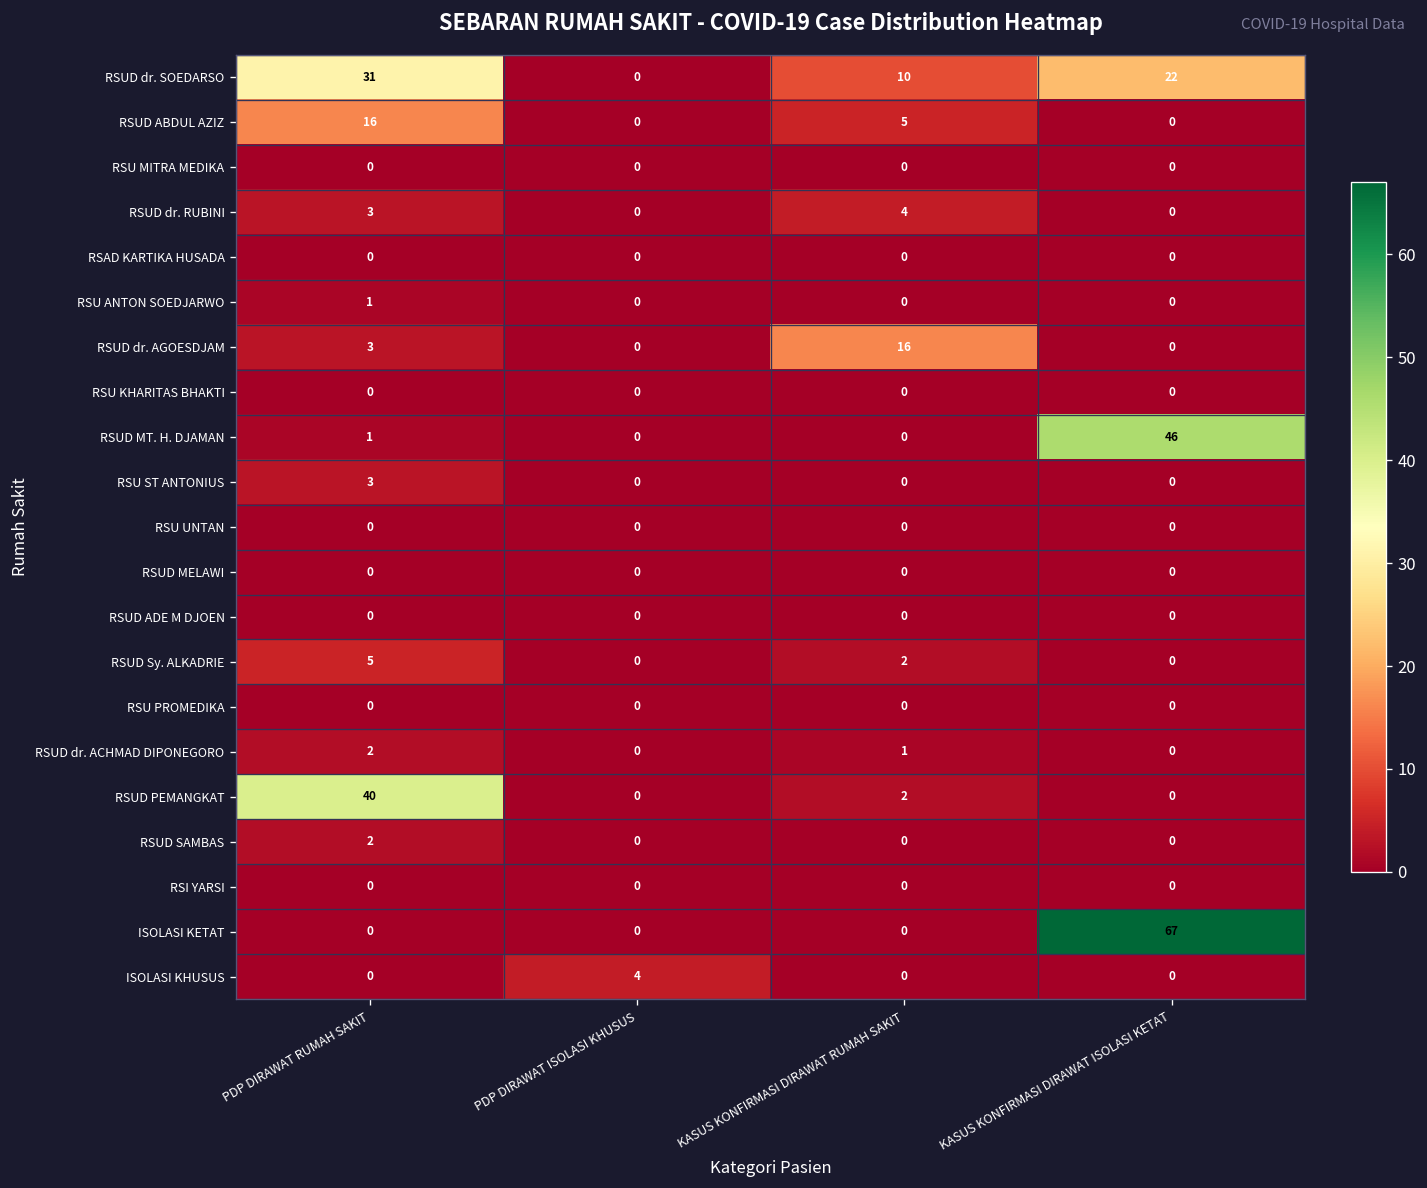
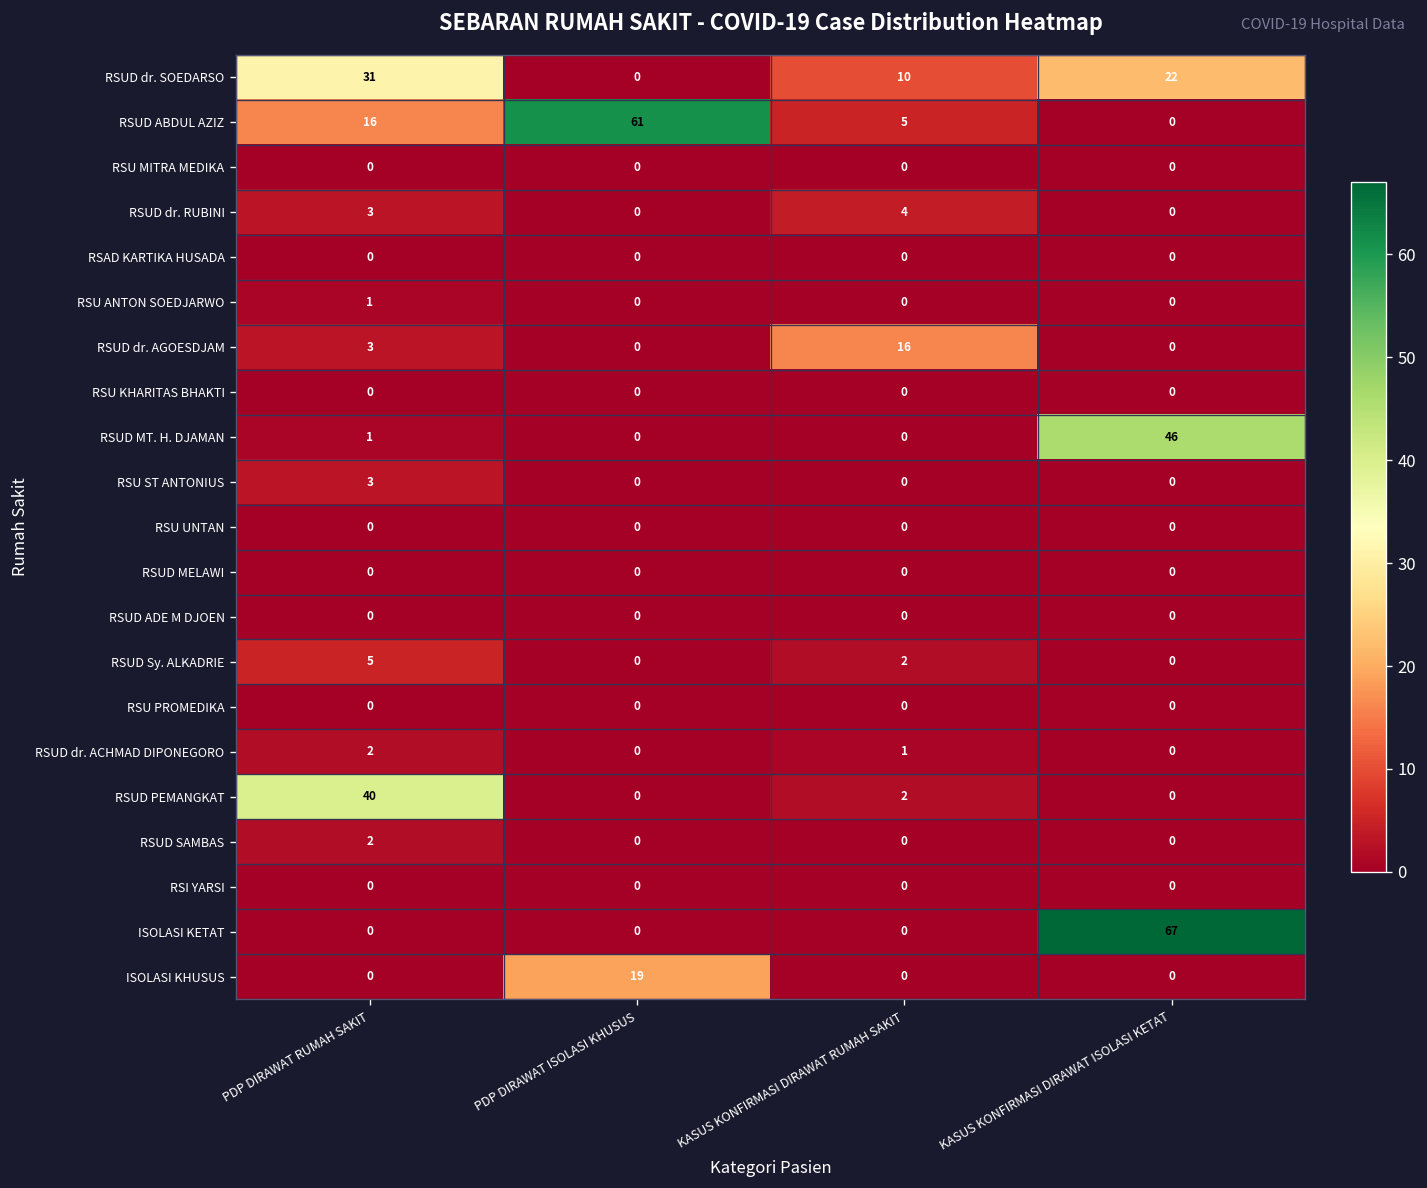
  {
    "RSUD dr. SOEDARSO": {
      "PDP DIRAWAT RUMAH SAKIT": 31,
      "PDP DIRAWAT ISOLASI KHUSUS": 0,
      "KASUS KONFIRMASI DIRAWAT RUMAH SAKIT": 10,
      "KASUS KONFIRMASI DIRAWAT ISOLASI KETAT": 22
    },
    "RSUD ABDUL AZIZ": {
      "PDP DIRAWAT RUMAH SAKIT": 16,
-     "PDP DIRAWAT ISOLASI KHUSUS": 0,
+     "PDP DIRAWAT ISOLASI KHUSUS": 61,
      "KASUS KONFIRMASI DIRAWAT RUMAH SAKIT": 5,
      "KASUS KONFIRMASI DIRAWAT ISOLASI KETAT": 0
    },
    "RSU MITRA MEDIKA": {
      "PDP DIRAWAT RUMAH SAKIT": 0,
      "PDP DIRAWAT ISOLASI KHUSUS": 0,
      "KASUS KONFIRMASI DIRAWAT RUMAH SAKIT": 0,
      "KASUS KONFIRMASI DIRAWAT ISOLASI KETAT": 0
    },
    "RSUD dr. RUBINI": {
      "PDP DIRAWAT RUMAH SAKIT": 3,
      "PDP DIRAWAT ISOLASI KHUSUS": 0,
      "KASUS KONFIRMASI DIRAWAT RUMAH SAKIT": 4,
      "KASUS KONFIRMASI DIRAWAT ISOLASI KETAT": 0
    },
    "RSAD KARTIKA HUSADA": {
      "PDP DIRAWAT RUMAH SAKIT": 0,
      "PDP DIRAWAT ISOLASI KHUSUS": 0,
      "KASUS KONFIRMASI DIRAWAT RUMAH SAKIT": 0,
      "KASUS KONFIRMASI DIRAWAT ISOLASI KETAT": 0
    },
    "RSU ANTON SOEDJARWO": {
      "PDP DIRAWAT RUMAH SAKIT": 1,
      "PDP DIRAWAT ISOLASI KHUSUS": 0,
      "KASUS KONFIRMASI DIRAWAT RUMAH SAKIT": 0,
      "KASUS KONFIRMASI DIRAWAT ISOLASI KETAT": 0
    },
    "RSUD dr. AGOESDJAM": {
      "PDP DIRAWAT RUMAH SAKIT": 3,
      "PDP DIRAWAT ISOLASI KHUSUS": 0,
      "KASUS KONFIRMASI DIRAWAT RUMAH SAKIT": 16,
      "KASUS KONFIRMASI DIRAWAT ISOLASI KETAT": 0
    },
    "RSU KHARITAS BHAKTI": {
      "PDP DIRAWAT RUMAH SAKIT": 0,
      "PDP DIRAWAT ISOLASI KHUSUS": 0,
      "KASUS KONFIRMASI DIRAWAT RUMAH SAKIT": 0,
      "KASUS KONFIRMASI DIRAWAT ISOLASI KETAT": 0
    },
    "RSUD MT. H. DJAMAN": {
      "PDP DIRAWAT RUMAH SAKIT": 1,
      "PDP DIRAWAT ISOLASI KHUSUS": 0,
      "KASUS KONFIRMASI DIRAWAT RUMAH SAKIT": 0,
      "KASUS KONFIRMASI DIRAWAT ISOLASI KETAT": 46
    },
    "RSU ST ANTONIUS": {
      "PDP DIRAWAT RUMAH SAKIT": 3,
      "PDP DIRAWAT ISOLASI KHUSUS": 0,
      "KASUS KONFIRMASI DIRAWAT RUMAH SAKIT": 0,
      "KASUS KONFIRMASI DIRAWAT ISOLASI KETAT": 0
    },
    "RSU UNTAN": {
      "PDP DIRAWAT RUMAH SAKIT": 0,
      "PDP DIRAWAT ISOLASI KHUSUS": 0,
      "KASUS KONFIRMASI DIRAWAT RUMAH SAKIT": 0,
      "KASUS KONFIRMASI DIRAWAT ISOLASI KETAT": 0
    },
    "RSUD MELAWI": {
      "PDP DIRAWAT RUMAH SAKIT": 0,
      "PDP DIRAWAT ISOLASI KHUSUS": 0,
      "KASUS KONFIRMASI DIRAWAT RUMAH SAKIT": 0,
      "KASUS KONFIRMASI DIRAWAT ISOLASI KETAT": 0
    },
    "RSUD ADE M DJOEN": {
      "PDP DIRAWAT RUMAH SAKIT": 0,
      "PDP DIRAWAT ISOLASI KHUSUS": 0,
      "KASUS KONFIRMASI DIRAWAT RUMAH SAKIT": 0,
      "KASUS KONFIRMASI DIRAWAT ISOLASI KETAT": 0
    },
    "RSUD Sy. ALKADRIE": {
      "PDP DIRAWAT RUMAH SAKIT": 5,
      "PDP DIRAWAT ISOLASI KHUSUS": 0,
      "KASUS KONFIRMASI DIRAWAT RUMAH SAKIT": 2,
      "KASUS KONFIRMASI DIRAWAT ISOLASI KETAT": 0
    },
    "RSU PROMEDIKA": {
      "PDP DIRAWAT RUMAH SAKIT": 0,
      "PDP DIRAWAT ISOLASI KHUSUS": 0,
      "KASUS KONFIRMASI DIRAWAT RUMAH SAKIT": 0,
      "KASUS KONFIRMASI DIRAWAT ISOLASI KETAT": 0
    },
    "RSUD dr. ACHMAD DIPONEGORO": {
      "PDP DIRAWAT RUMAH SAKIT": 2,
      "PDP DIRAWAT ISOLASI KHUSUS": 0,
      "KASUS KONFIRMASI DIRAWAT RUMAH SAKIT": 1,
      "KASUS KONFIRMASI DIRAWAT ISOLASI KETAT": 0
    },
    "RSUD PEMANGKAT": {
      "PDP DIRAWAT RUMAH SAKIT": 40,
      "PDP DIRAWAT ISOLASI KHUSUS": 0,
      "KASUS KONFIRMASI DIRAWAT RUMAH SAKIT": 2,
      "KASUS KONFIRMASI DIRAWAT ISOLASI KETAT": 0
    },
    "RSUD SAMBAS": {
      "PDP DIRAWAT RUMAH SAKIT": 2,
      "PDP DIRAWAT ISOLASI KHUSUS": 0,
      "KASUS KONFIRMASI DIRAWAT RUMAH SAKIT": 0,
      "KASUS KONFIRMASI DIRAWAT ISOLASI KETAT": 0
    },
    "RSI YARSI": {
      "PDP DIRAWAT RUMAH SAKIT": 0,
      "PDP DIRAWAT ISOLASI KHUSUS": 0,
      "KASUS KONFIRMASI DIRAWAT RUMAH SAKIT": 0,
      "KASUS KONFIRMASI DIRAWAT ISOLASI KETAT": 0
    },
    "ISOLASI KETAT": {
      "PDP DIRAWAT RUMAH SAKIT": 0,
      "PDP DIRAWAT ISOLASI KHUSUS": 0,
      "KASUS KONFIRMASI DIRAWAT RUMAH SAKIT": 0,
      "KASUS KONFIRMASI DIRAWAT ISOLASI KETAT": 67
    },
    "ISOLASI KHUSUS": {
      "PDP DIRAWAT RUMAH SAKIT": 0,
-     "PDP DIRAWAT ISOLASI KHUSUS": 4,
+     "PDP DIRAWAT ISOLASI KHUSUS": 19,
      "KASUS KONFIRMASI DIRAWAT RUMAH SAKIT": 0,
      "KASUS KONFIRMASI DIRAWAT ISOLASI KETAT": 0
    }
  }
